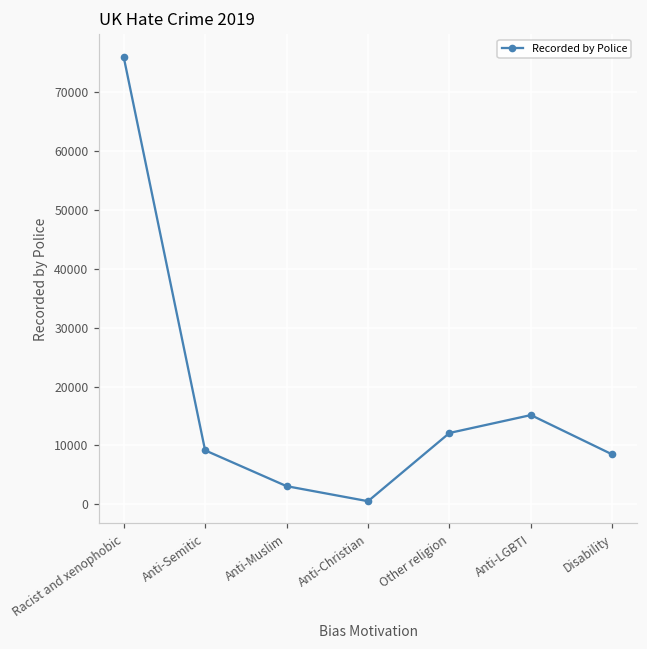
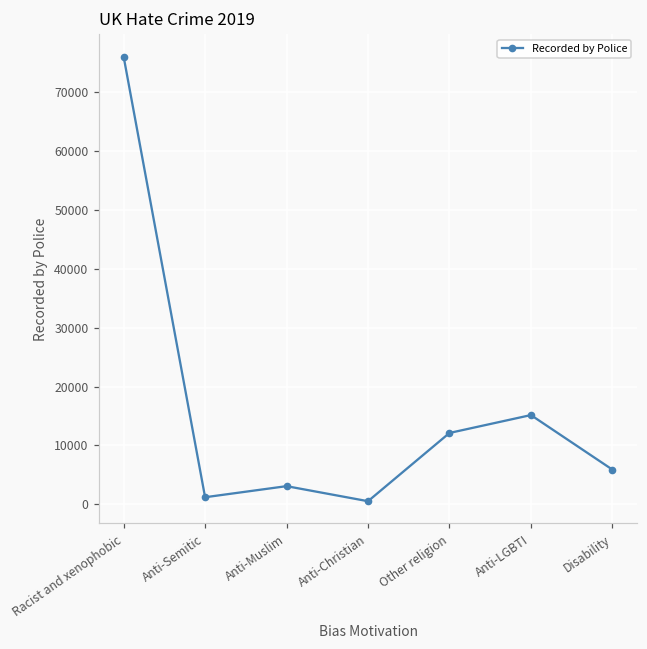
  {
    "Racist and xenophobic": 76000,
-   "Anti-Semitic": 9000,
+   "Anti-Semitic": 1000,
    "Anti-Muslim": 3000,
    "Anti-Christian": 1000,
    "Other religion": 12000,
    "Anti-LGBTI": 15000,
-   "Disability": 8000
+   "Disability": 6000
  }
